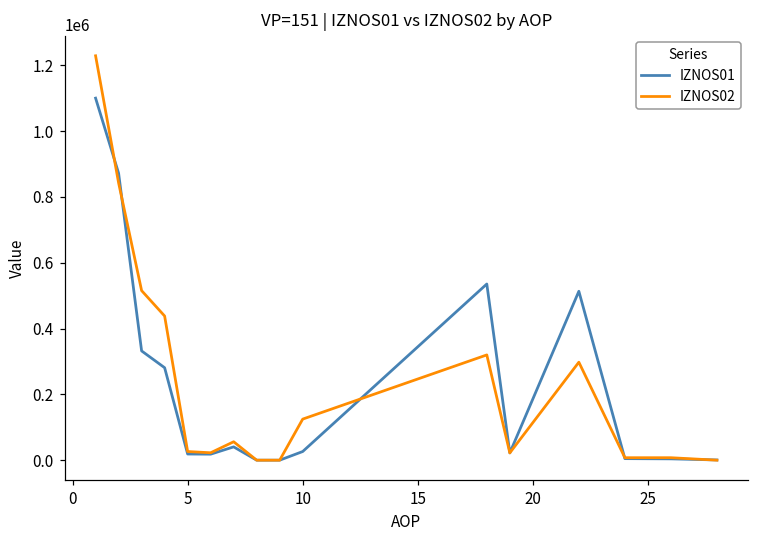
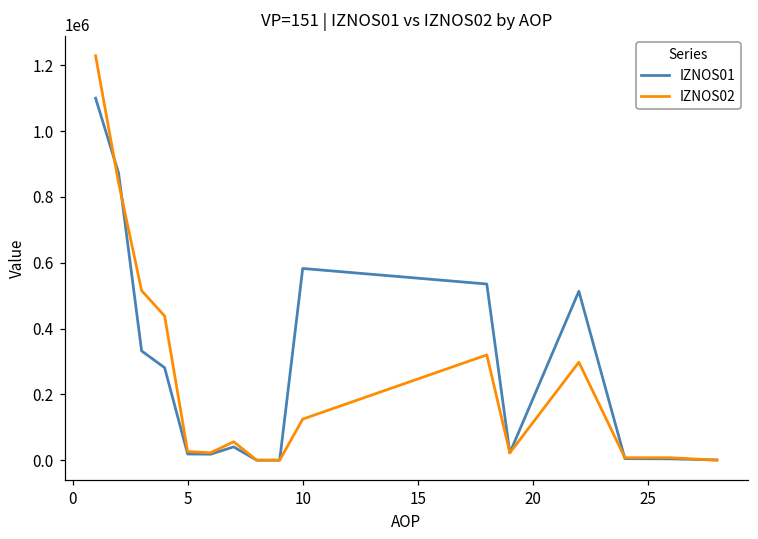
  {
    "IZNOS01": {
-     "10": 30000
+     "10": 580000
    },
    "IZNOS02": {
      "10": 120000
    }
  }
